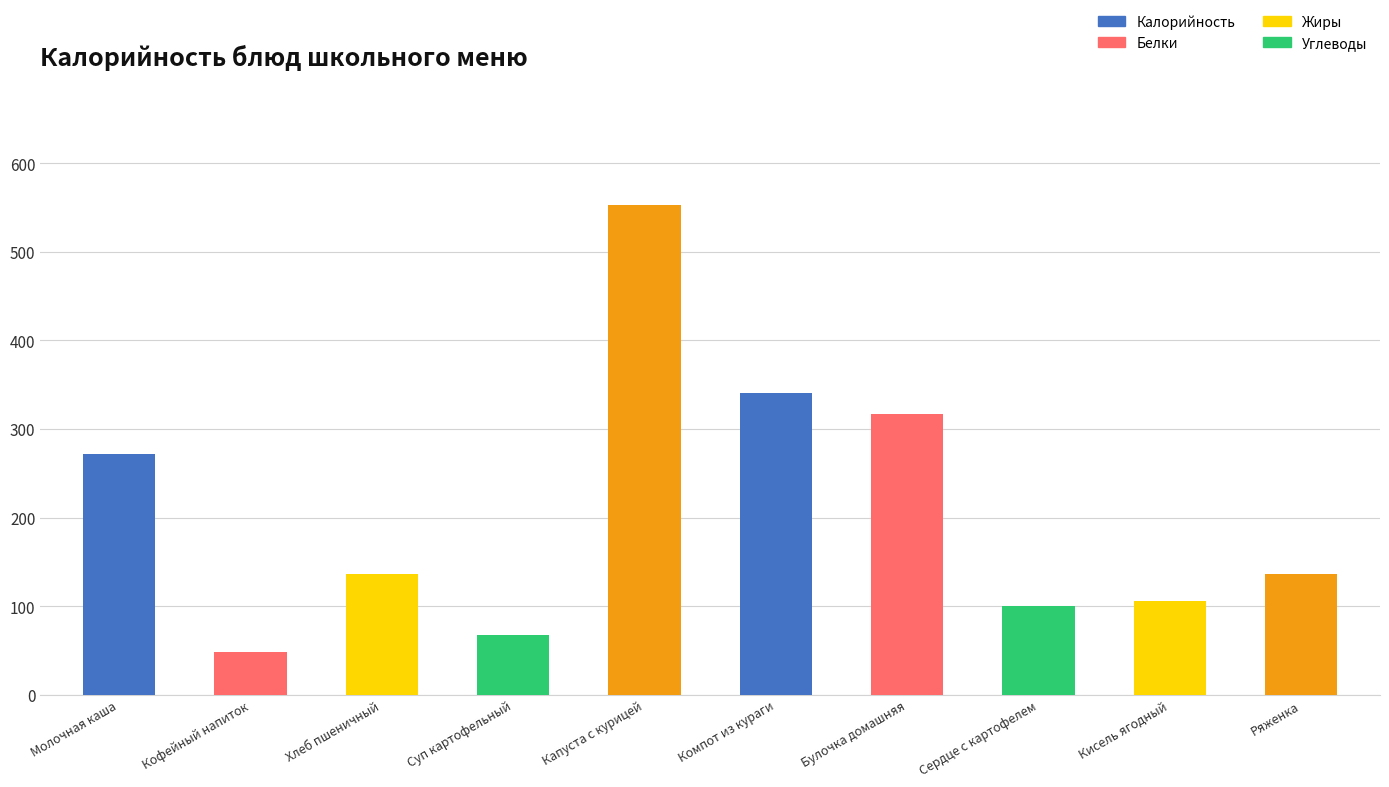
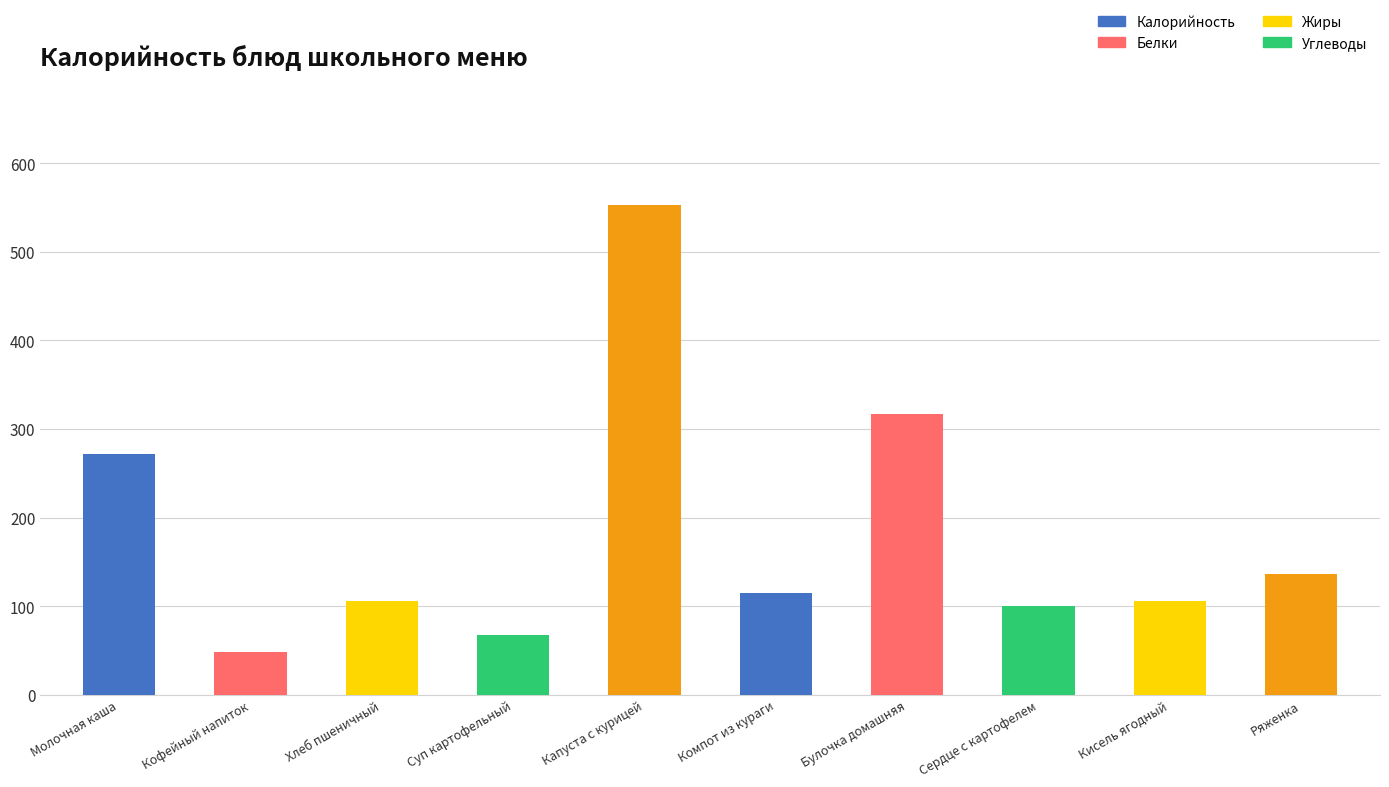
  {
    "Молочная каша": 270,
    "Кофейный напиток": 50,
-   "Хлеб пшеничный": 140,
+   "Хлеб пшеничный": 110,
    "Суп картофельный": 70,
    "Капуста с курицей": 550,
-   "Компот из кураги": 340,
+   "Компот из кураги": 110,
    "Булочка домашняя": 320,
    "Сердце с картофелем": 100,
    "Кисель ягодный": 110,
    "Ряженка": 140
  }
